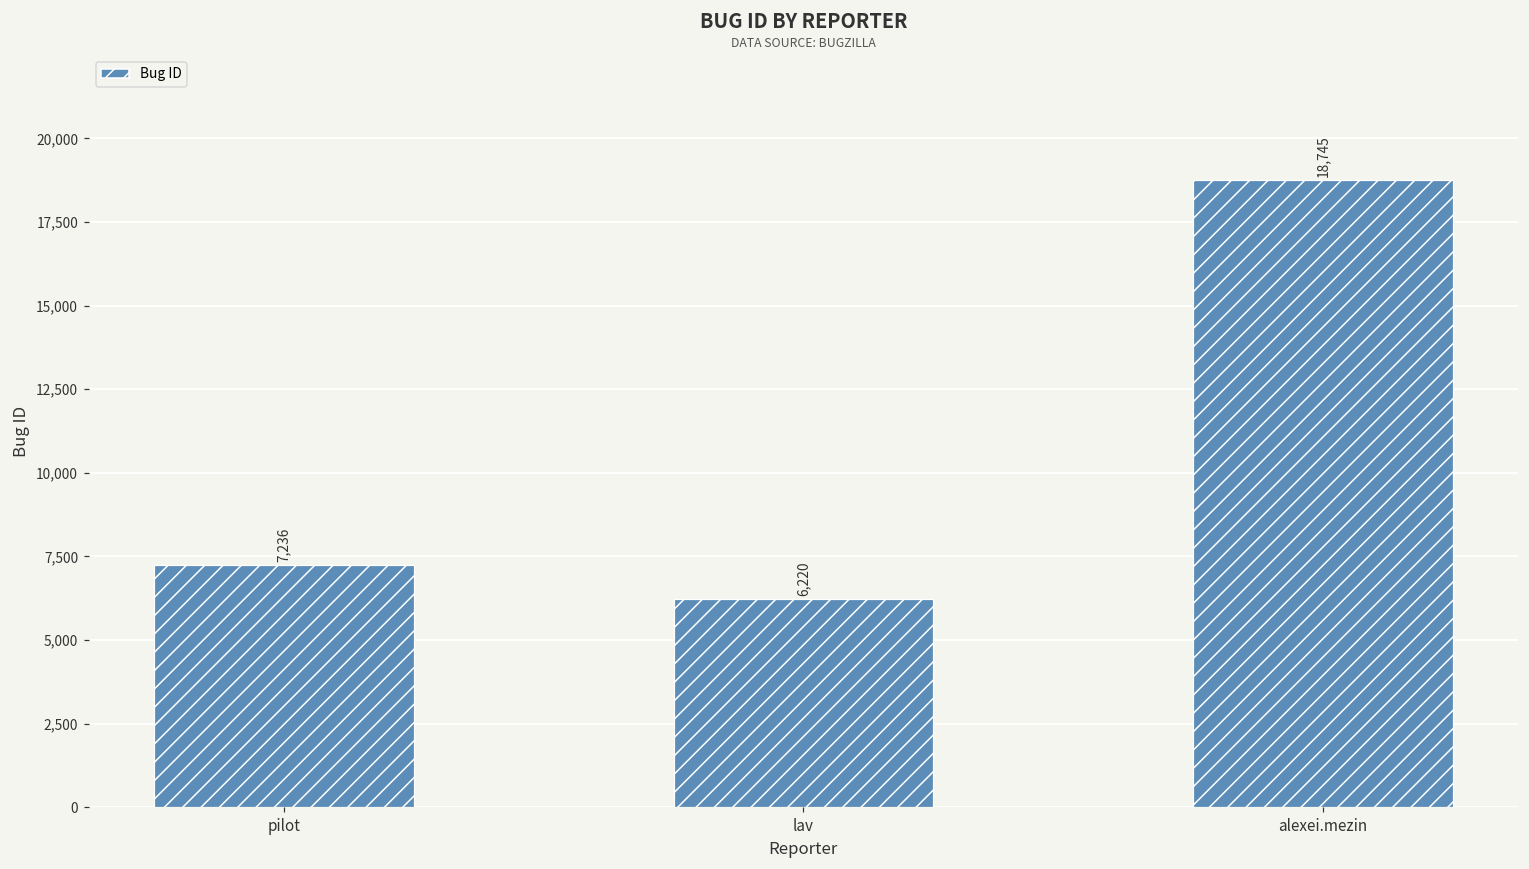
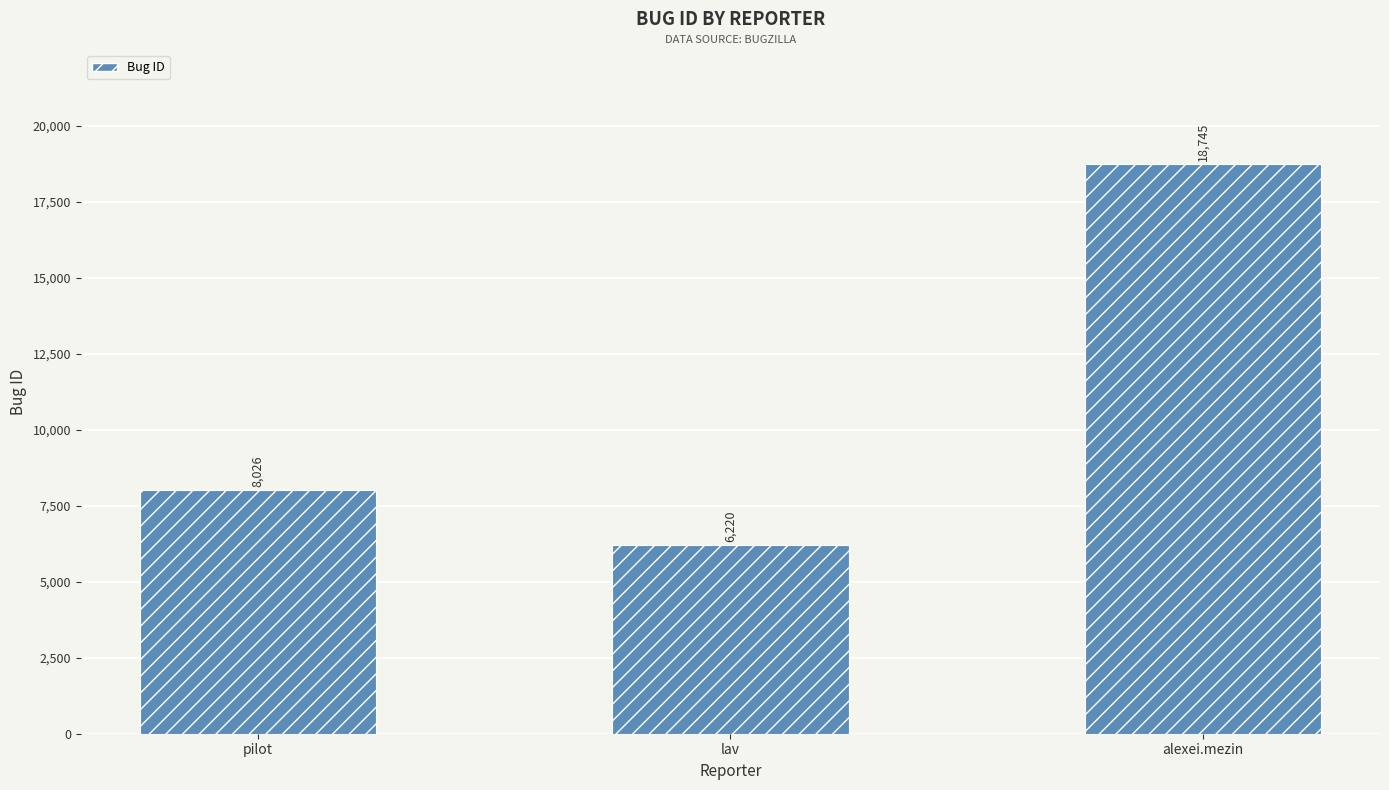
  {
-   "pilot": "7,236",
+   "pilot": "8,026",
    "lav": "6,220",
    "alexei.mezin": "18,745"
  }
